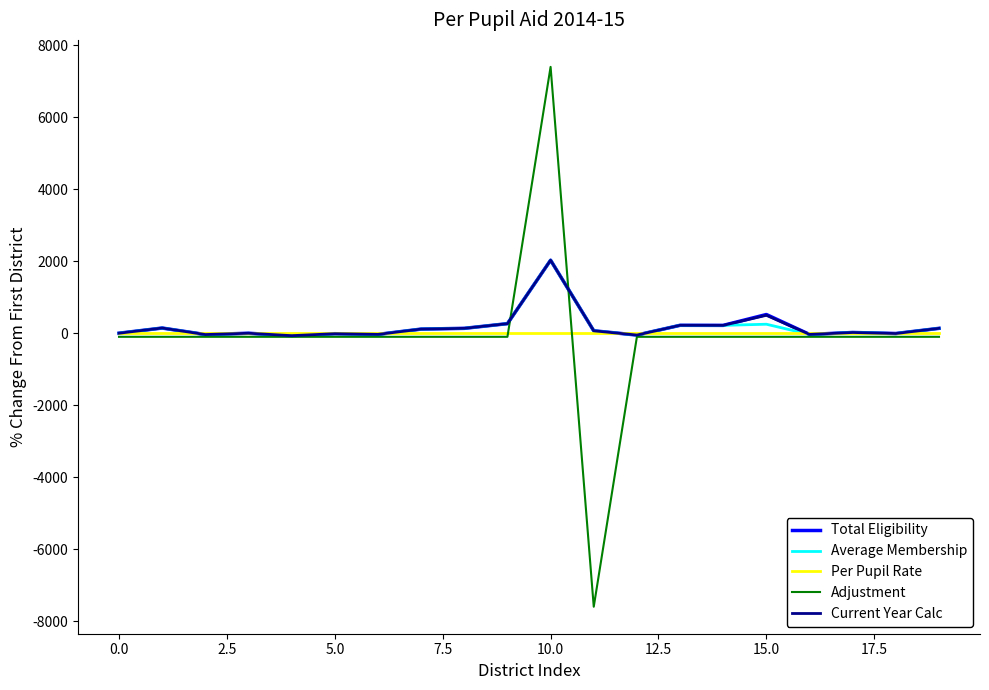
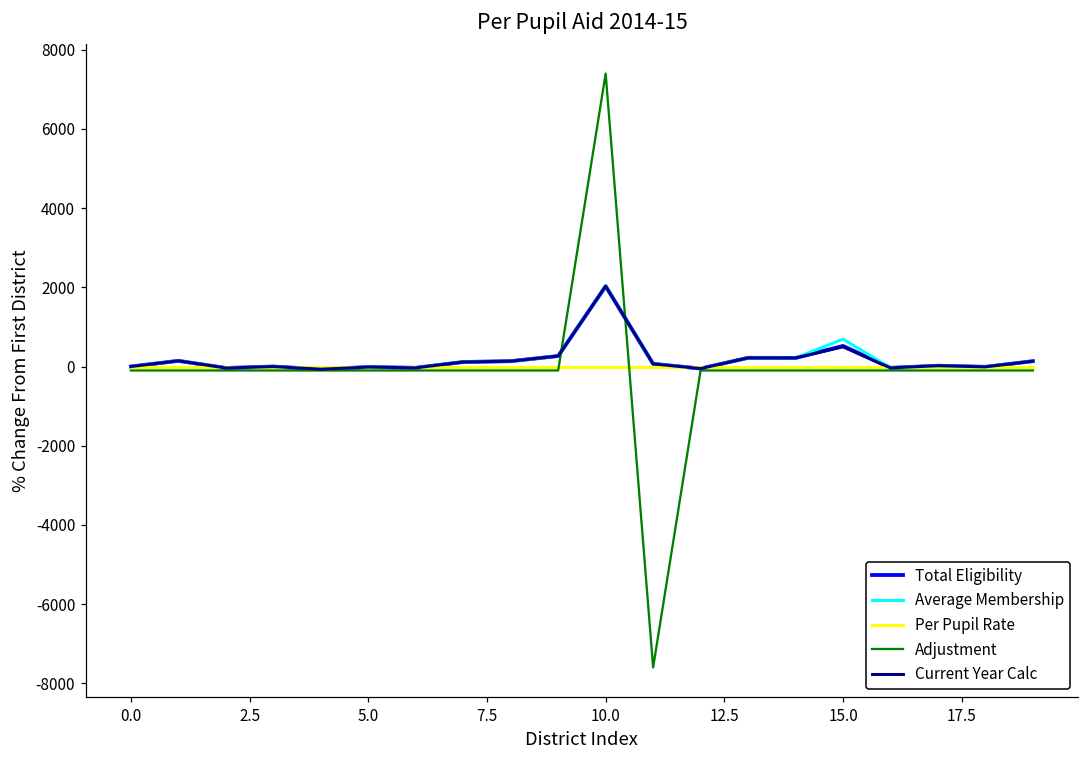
  {
    "Average Membership": {
-     "15.0": 200
+     "15.0": 700
    },
    "Per Pupil Rate": {
      "10.0": 0,
      "15.0": 0
    },
    "Adjustment": {
      "0.0": -100,
      "5.0": -100,
      "10.0": 7400,
      "15.0": -100
    }
  }
